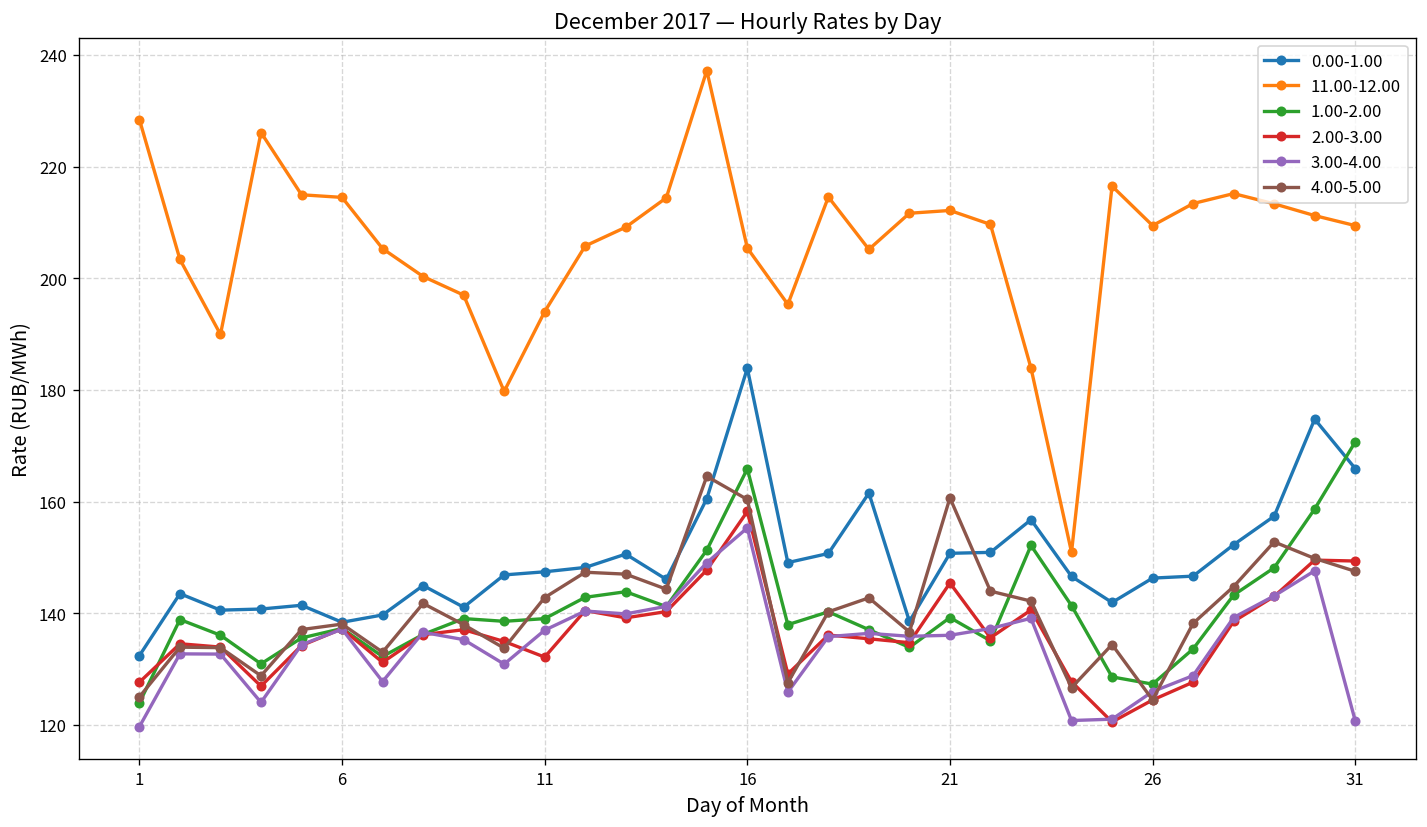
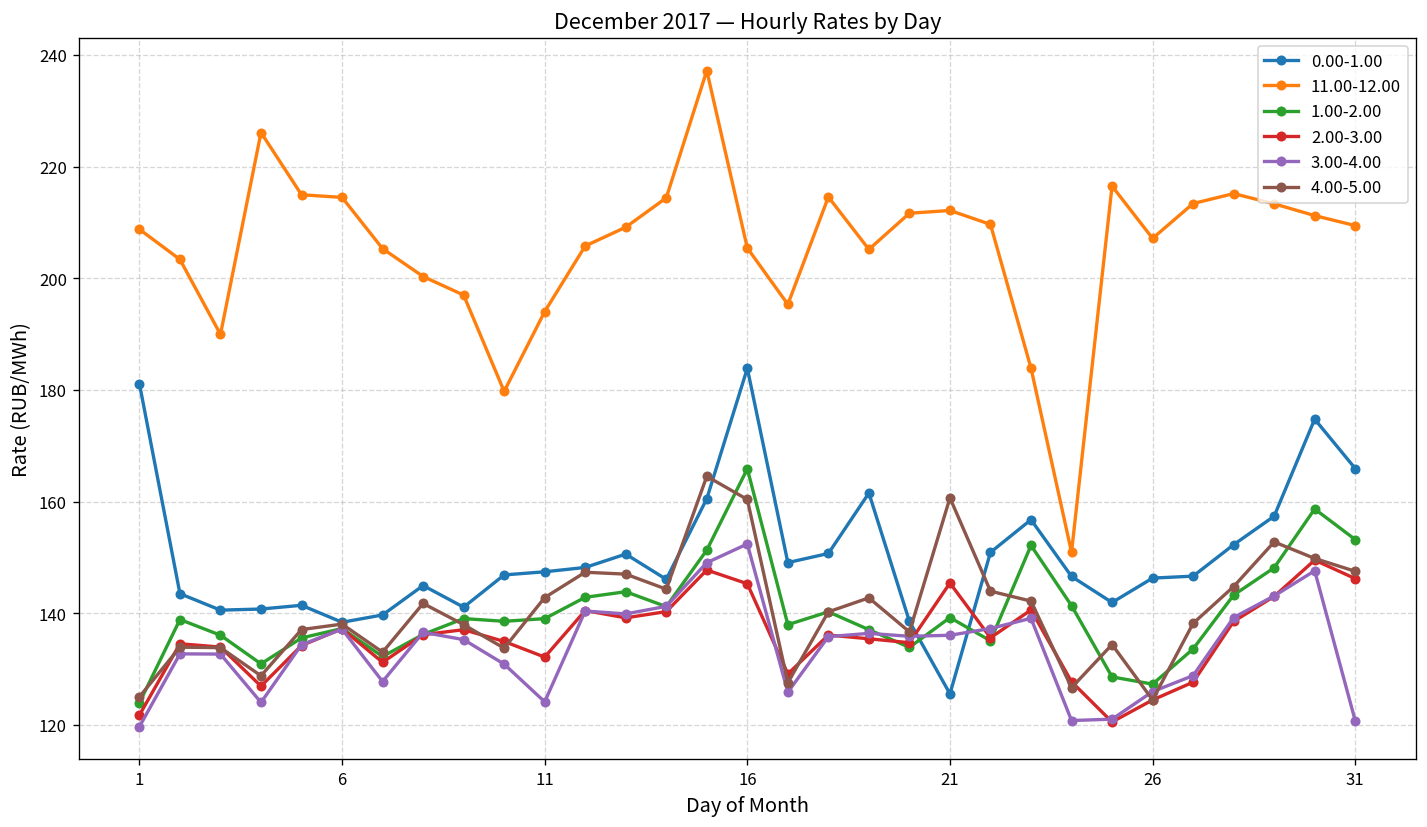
  {
    "0.00-1.00": {
-     "1": 132,
+     "1": 181,
      "11": 147,
      "16": 184,
-     "21": 151,
+     "21": 126,
      "26": 146,
      "31": 166
    },
    "11.00-12.00": {
-     "1": 228,
+     "1": 209,
      "6": 214,
      "11": 194,
      "16": 205,
      "21": 212,
-     "26": 209,
+     "26": 207,
      "31": 209
    },
    "1.00-2.00": {
      "1": 124,
      "11": 139,
      "16": 166,
      "21": 139,
      "26": 127,
-     "31": 171
+     "31": 153
    },
    "2.00-3.00": {
-     "1": 128,
+     "1": 122,
      "11": 132,
-     "16": 158,
+     "16": 145,
      "21": 145,
-     "31": 149
+     "31": 146
    },
    "3.00-4.00": {
      "1": 120,
-     "11": 137,
-     "16": 155,
+     "11": 124,
+     "16": 152,
      "21": 136,
      "26": 126,
      "31": 121
    },
    "4.00-5.00": {
      "1": 125,
      "11": 143,
      "16": 160,
      "21": 161,
      "31": 148
    }
  }
